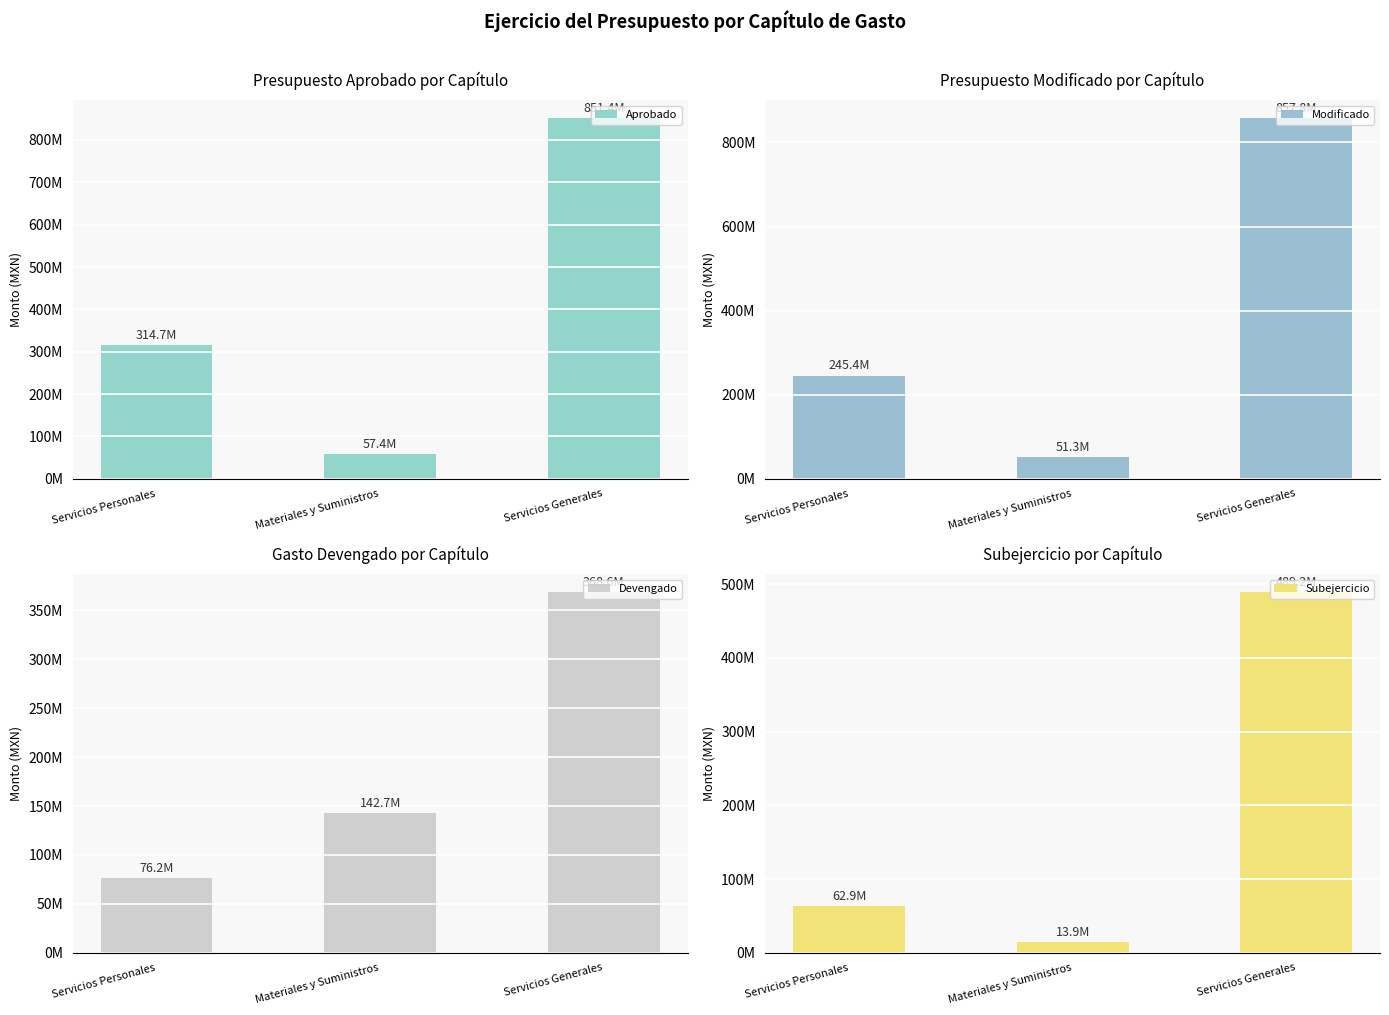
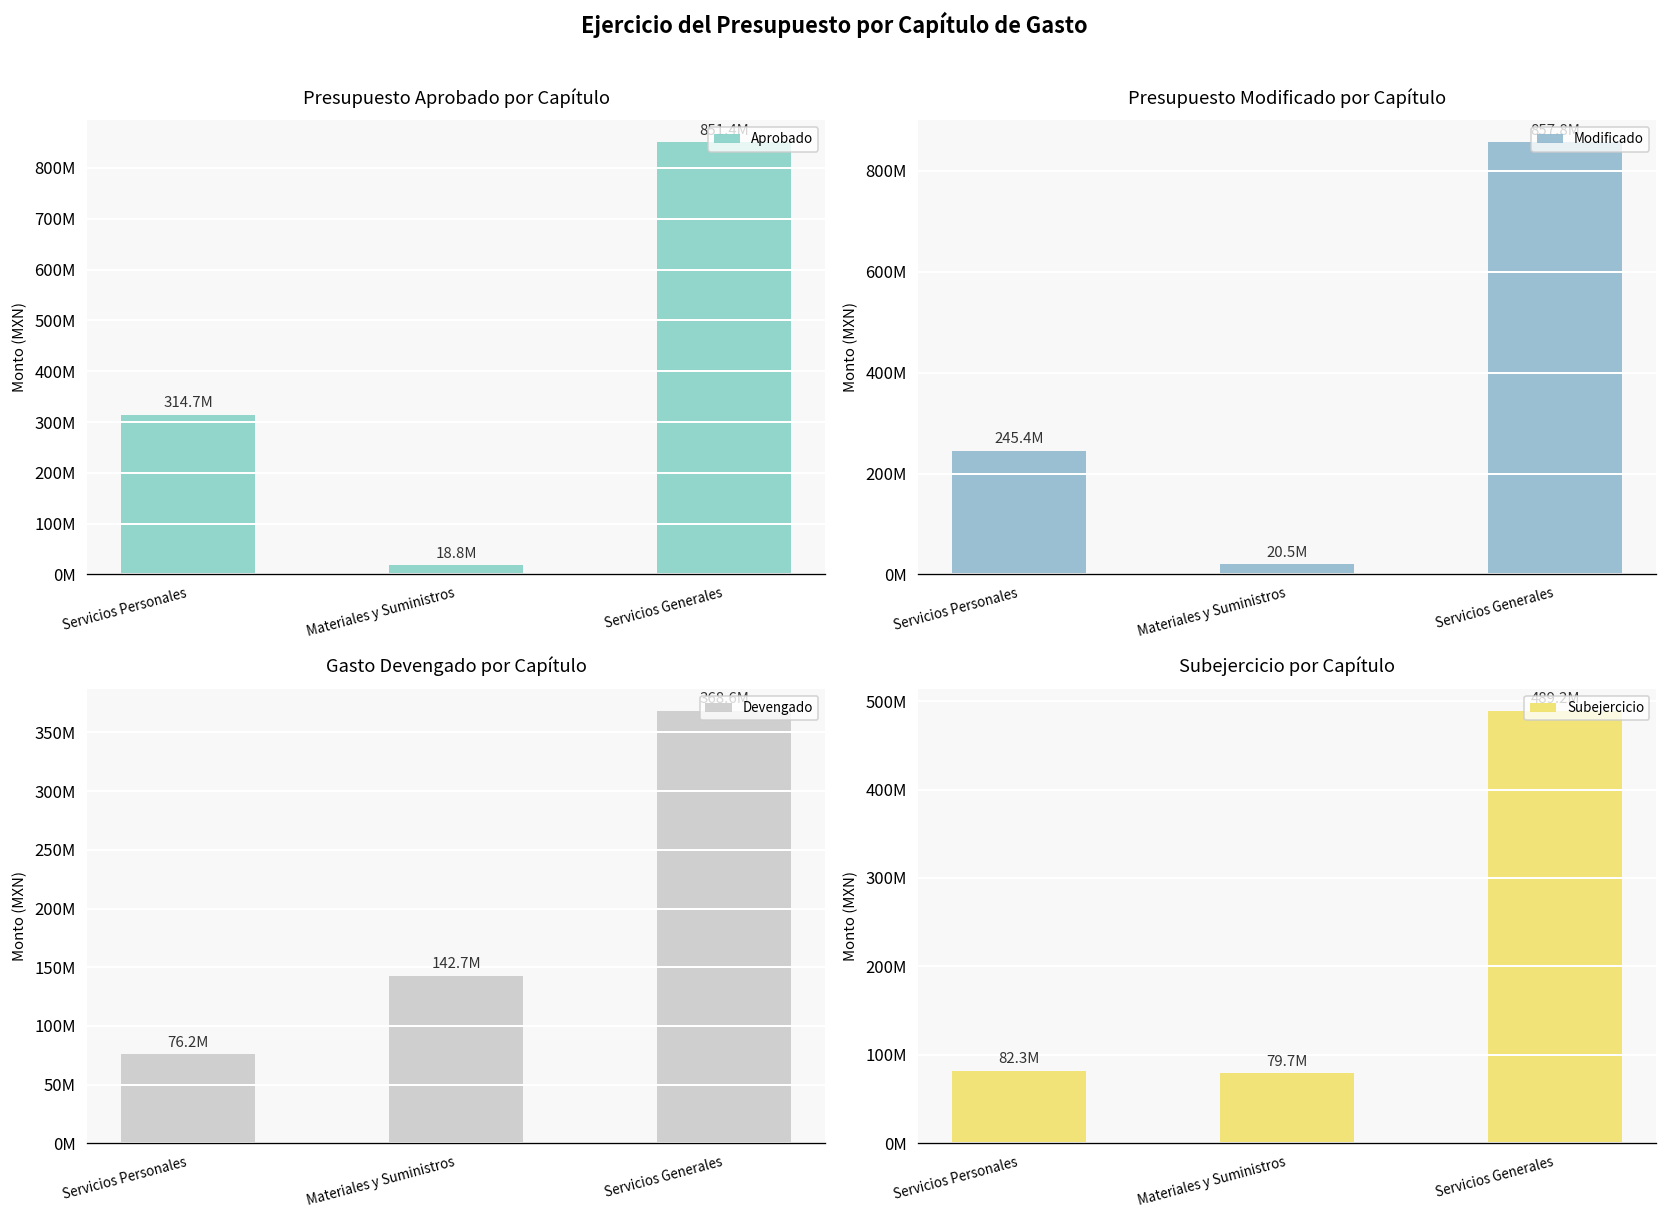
  {
    "Presupuesto Aprobado por Capítulo": {
      "Servicios Personales": "314.7M",
-     "Materiales y Suministros": "57.4M"
+     "Materiales y Suministros": "18.8M"
    },
    "Presupuesto Modificado por Capítulo": {
      "Servicios Personales": "245.4M",
-     "Materiales y Suministros": "51.3M"
+     "Materiales y Suministros": "20.5M"
    },
    "Gasto Devengado por Capítulo": {
      "Servicios Personales": "76.2M",
      "Materiales y Suministros": "142.7M"
    },
    "Subejercicio por Capítulo": {
-     "Servicios Personales": "62.9M",
-     "Materiales y Suministros": "13.9M"
+     "Servicios Personales": "82.3M",
+     "Materiales y Suministros": "79.7M"
    }
  }
